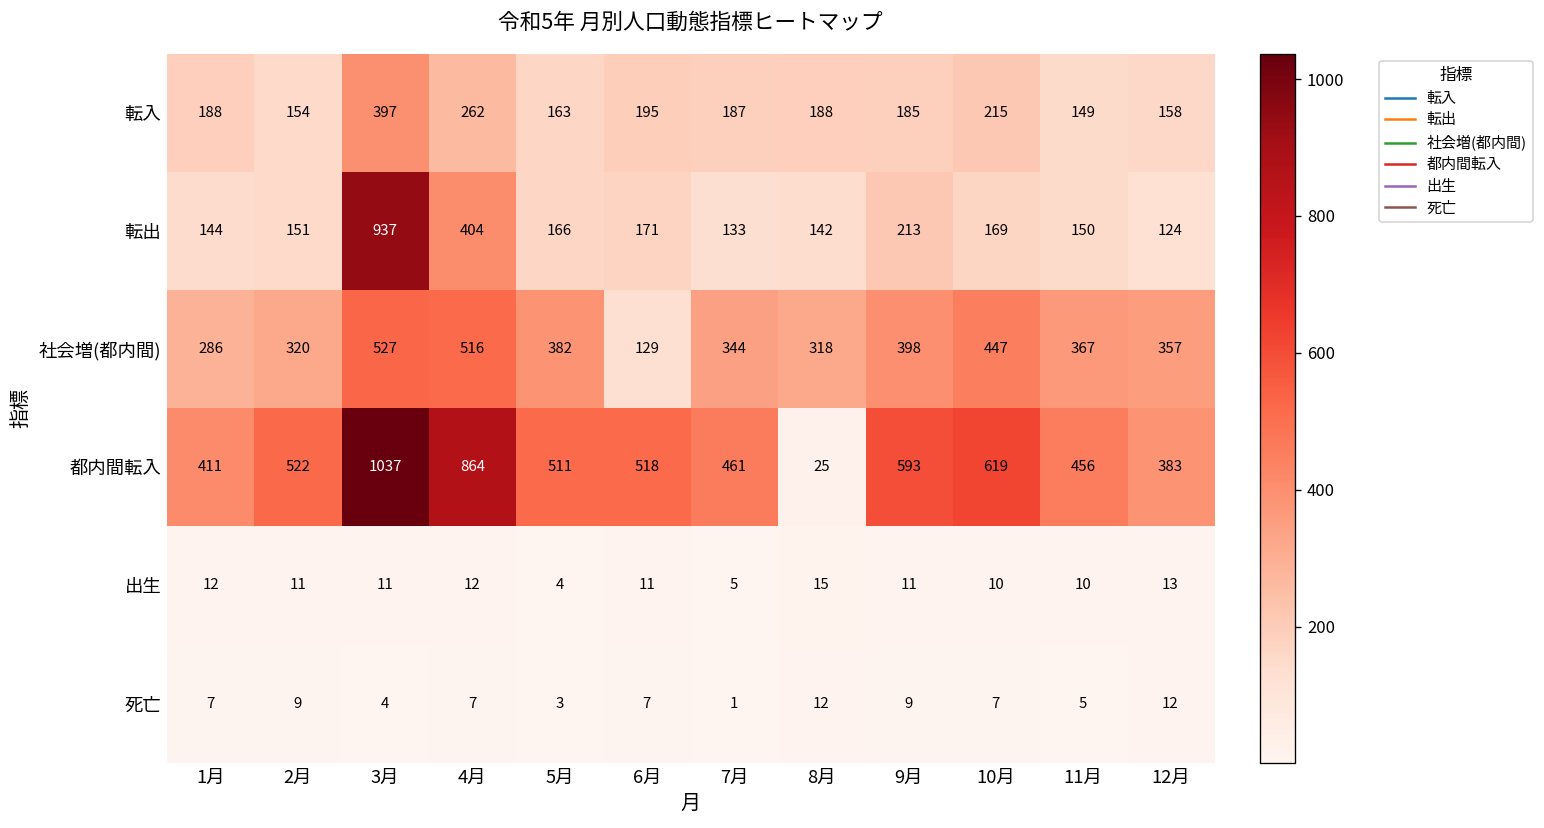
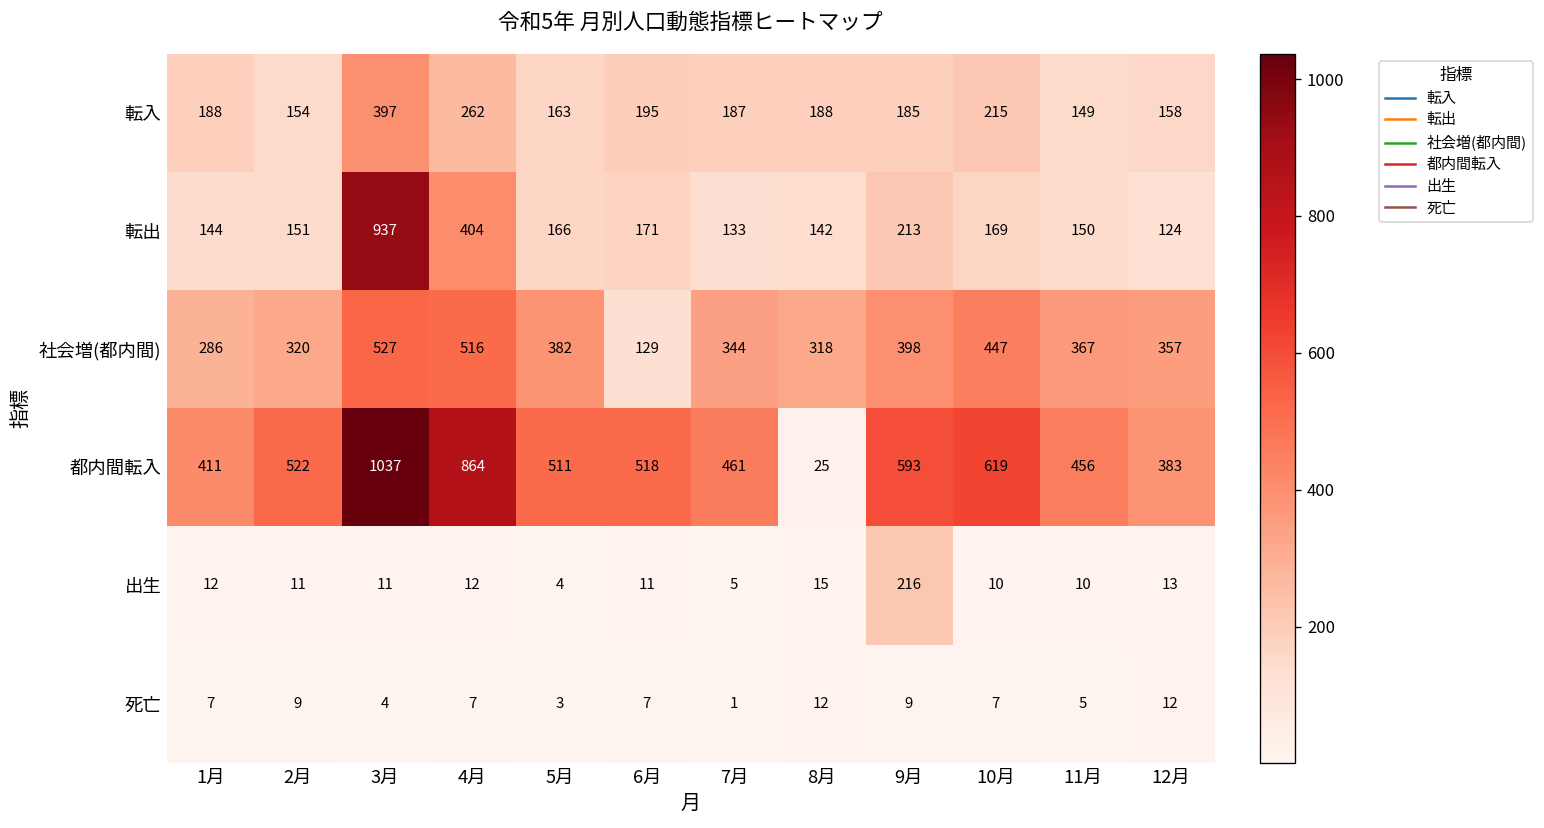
  {
    "転入": {
      "1月": 188,
      "2月": 154,
      "3月": 397,
      "4月": 262,
      "5月": 163,
      "6月": 195,
      "7月": 187,
      "8月": 188,
      "9月": 185,
      "10月": 215,
      "11月": 149,
      "12月": 158
    },
    "転出": {
      "1月": 144,
      "2月": 151,
      "3月": 937,
      "4月": 404,
      "5月": 166,
      "6月": 171,
      "7月": 133,
      "8月": 142,
      "9月": 213,
      "10月": 169,
      "11月": 150,
      "12月": 124
    },
    "社会増(都内間)": {
      "1月": 286,
      "2月": 320,
      "3月": 527,
      "4月": 516,
      "5月": 382,
      "6月": 129,
      "7月": 344,
      "8月": 318,
      "9月": 398,
      "10月": 447,
      "11月": 367,
      "12月": 357
    },
    "都内間転入": {
      "1月": 411,
      "2月": 522,
      "3月": 1037,
      "4月": 864,
      "5月": 511,
      "6月": 518,
      "7月": 461,
      "8月": 25,
      "9月": 593,
      "10月": 619,
      "11月": 456,
      "12月": 383
    },
    "出生": {
      "1月": 12,
      "2月": 11,
      "3月": 11,
      "4月": 12,
      "5月": 4,
      "6月": 11,
      "7月": 5,
      "8月": 15,
-     "9月": 11,
+     "9月": 216,
      "10月": 10,
      "11月": 10,
      "12月": 13
    },
    "死亡": {
      "1月": 7,
      "2月": 9,
      "3月": 4,
      "4月": 7,
      "5月": 3,
      "6月": 7,
      "7月": 1,
      "8月": 12,
      "9月": 9,
      "10月": 7,
      "11月": 5,
      "12月": 12
    }
  }
